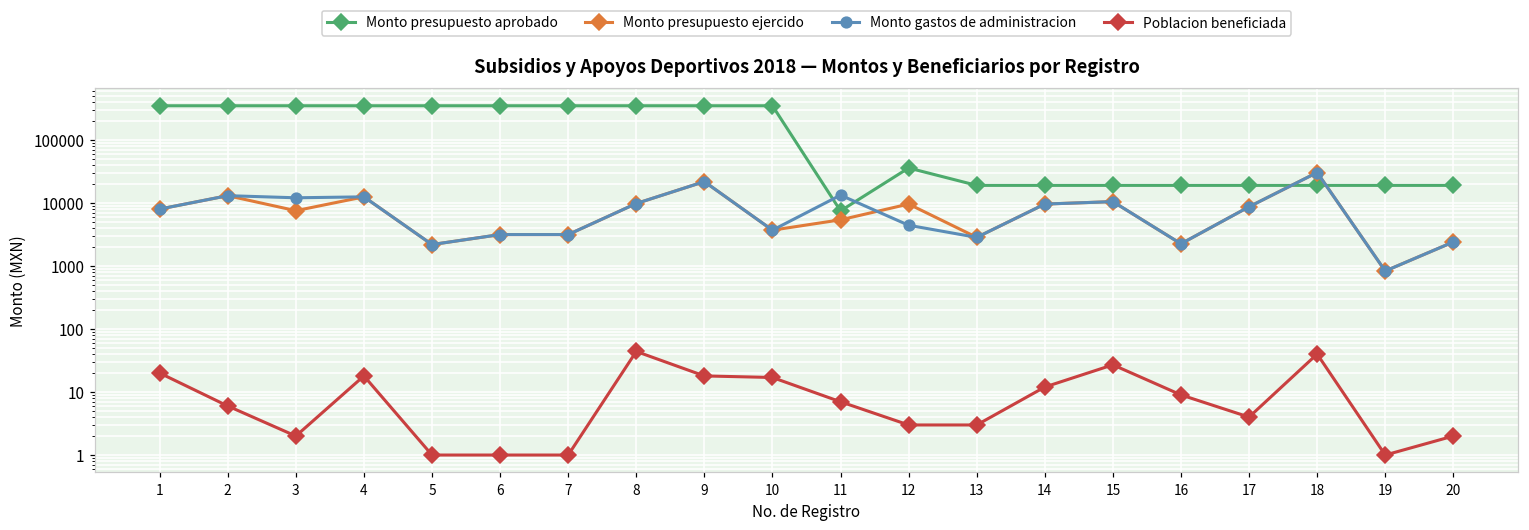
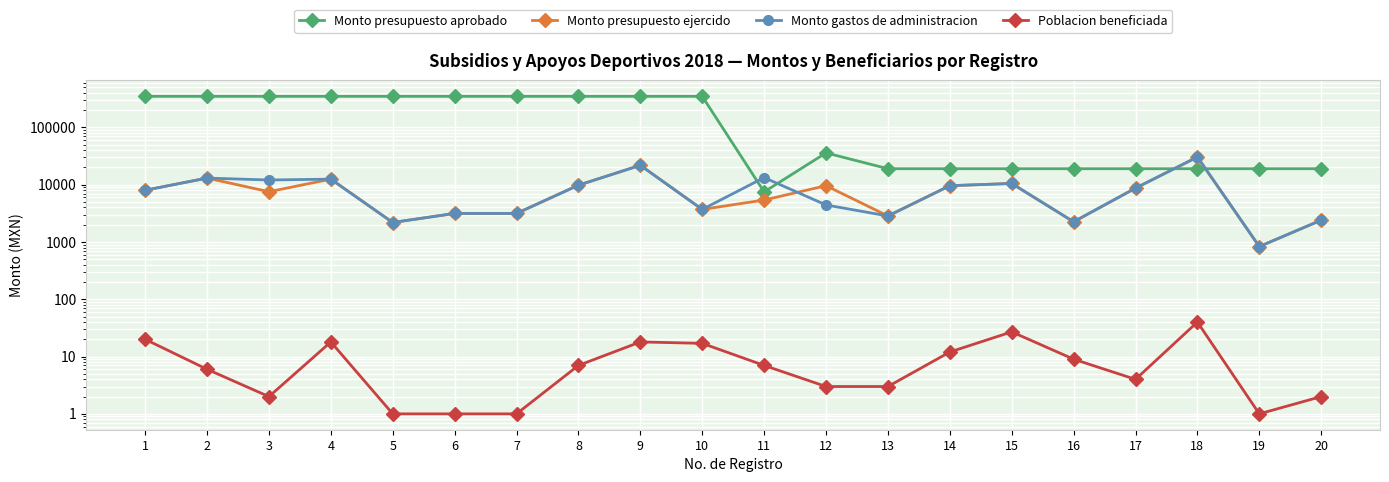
  {
    "Monto presupuesto aprobado": {
      "1": 300000,
      "2": 300000,
      "3": 300000,
      "4": 300000,
      "5": 300000,
      "6": 300000,
      "7": 300000,
      "8": 300000,
      "9": 300000,
      "10": 300000,
      "11": 7000,
      "12": 40000,
      "13": 19000,
      "14": 19000,
      "15": 19000,
      "16": 19000,
      "17": 19000,
      "18": 19000,
      "19": 19000,
      "20": 19000
    },
    "Monto presupuesto ejercido": {
      "3": 8000,
      "11": 5000,
      "12": 10000
    },
    "Monto gastos de administracion": {
      "3": 12000,
      "11": 13000,
      "12": 4000
    },
    "Poblacion beneficiada": {
      "1": 20,
      "2": 6,
      "3": 2,
      "4": 18,
      "5": 1,
      "6": 1,
      "7": 1,
-     "8": 40,
+     "8": 7,
      "9": 18,
      "10": 17,
      "11": 7,
      "12": 3,
      "13": 3,
      "14": 12,
      "15": 30,
      "16": 9,
      "17": 4,
      "18": 40,
      "19": 1,
      "20": 2
    }
  }
